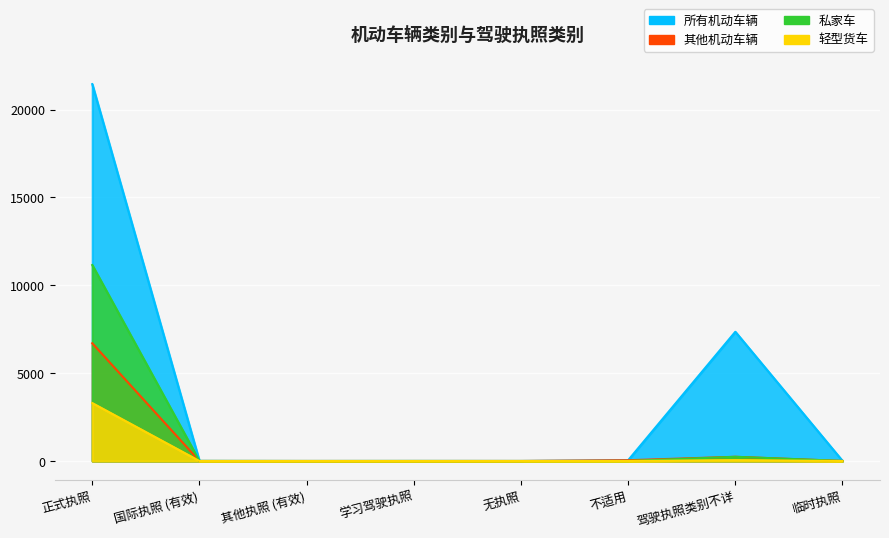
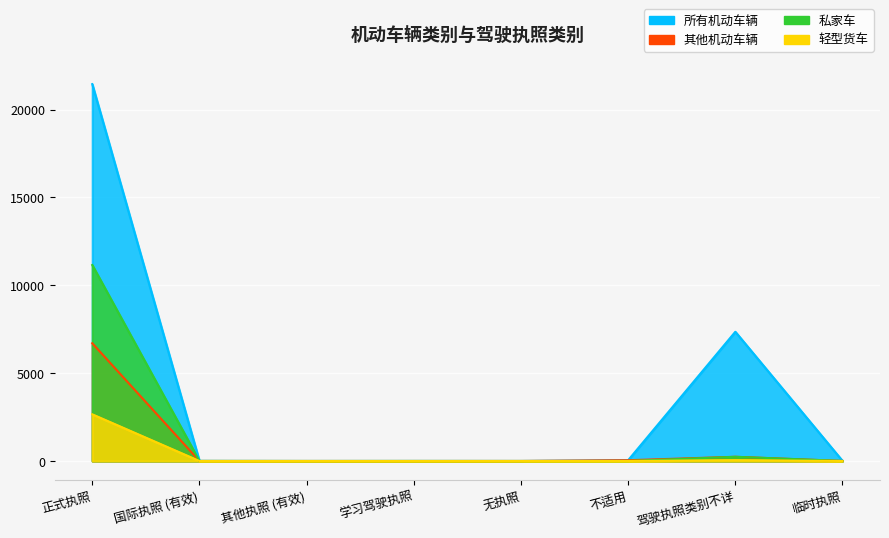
  {
    "所有机动车辆": {
      "正式执照": 21400,
      "驾驶执照类别不详": 7400
    },
    "其他机动车辆": {
      "正式执照": 6700
    },
    "私家车": {
      "正式执照": 11200
    },
    "轻型货车": {
-     "正式执照": 3300,
+     "正式执照": 2700,
      "驾驶执照类别不详": 100
    }
  }
